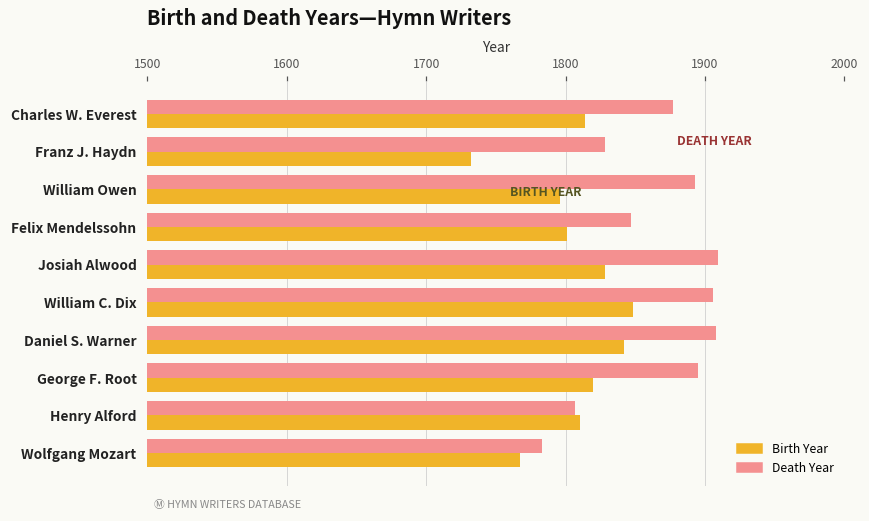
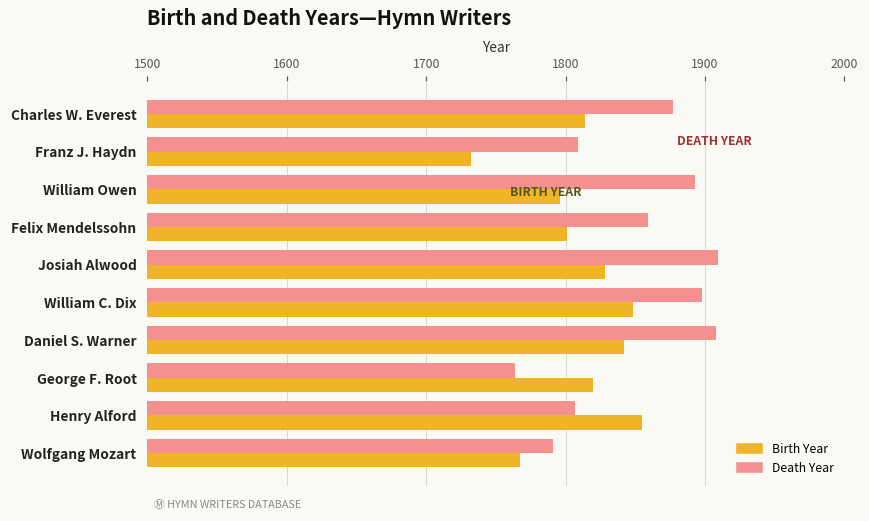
  {
    "Birth Year": {
      "Charles W. Everest": 1814,
      "Franz J. Haydn": 1732,
      "William Owen": 1796,
      "Felix Mendelssohn": 1801,
      "Josiah Alwood": 1828,
      "William C. Dix": 1848,
      "Daniel S. Warner": 1842,
      "George F. Root": 1820,
-     "Henry Alford": 1810,
+     "Henry Alford": 1855,
      "Wolfgang Mozart": 1767
    },
    "Death Year": {
      "Charles W. Everest": 1877,
-     "Franz J. Haydn": 1828,
+     "Franz J. Haydn": 1809,
      "William Owen": 1893,
-     "Felix Mendelssohn": 1847,
+     "Felix Mendelssohn": 1859,
      "Josiah Alwood": 1909,
-     "William C. Dix": 1906,
+     "William C. Dix": 1898,
      "Daniel S. Warner": 1908,
-     "George F. Root": 1895,
+     "George F. Root": 1764,
      "Henry Alford": 1807,
-     "Wolfgang Mozart": 1783
+     "Wolfgang Mozart": 1791
    }
  }
